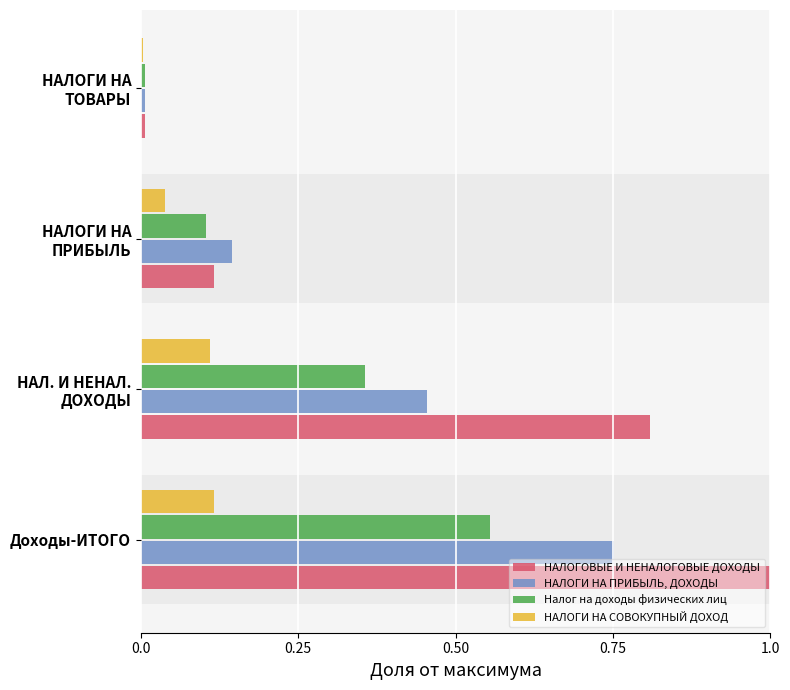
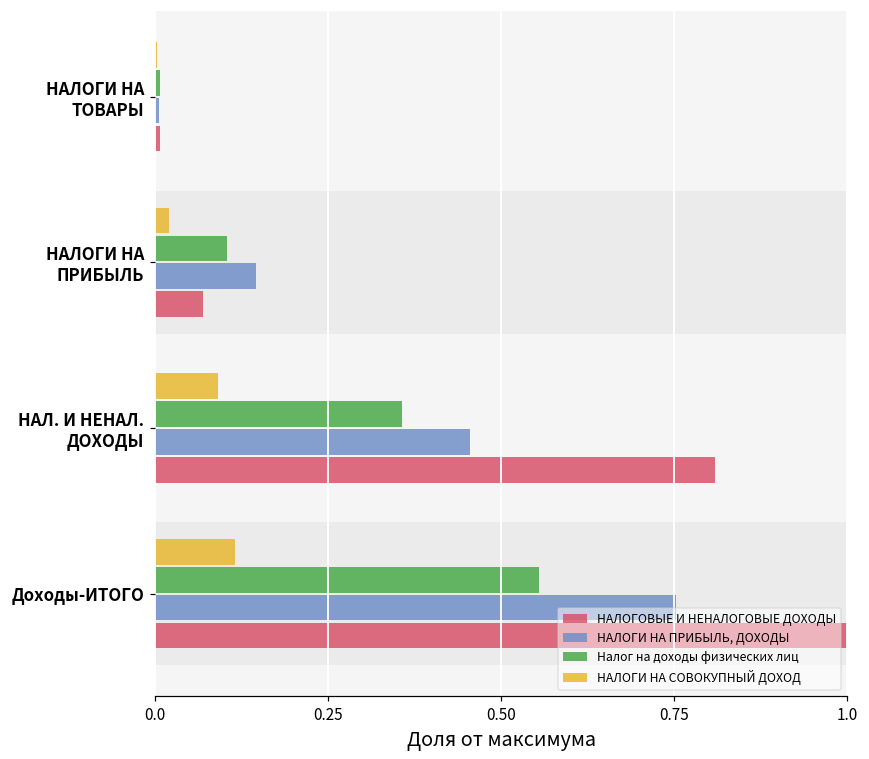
  {
    "НАЛОГОВЫЕ И НЕНАЛОГОВЫЕ ДОХОДЫ": {
      "НАЛОГИ НА ТОВАРЫ": 0.01,
-     "НАЛОГИ НА ПРИБЫЛЬ": 0.12,
+     "НАЛОГИ НА ПРИБЫЛЬ": 0.07,
      "НАЛ. И НЕНАЛ. ДОХОДЫ": 0.81,
      "Доходы-ИТОГО": 1.00
    },
    "НАЛОГИ НА ПРИБЫЛЬ, ДОХОДЫ": {
      "НАЛОГИ НА ТОВАРЫ": 0.01,
      "НАЛОГИ НА ПРИБЫЛЬ": 0.15,
      "НАЛ. И НЕНАЛ. ДОХОДЫ": 0.45,
      "Доходы-ИТОГО": 0.75
    },
    "Налог на доходы физических лиц": {
      "НАЛОГИ НА ТОВАРЫ": 0.01,
      "НАЛОГИ НА ПРИБЫЛЬ": 0.10,
      "НАЛ. И НЕНАЛ. ДОХОДЫ": 0.36,
      "Доходы-ИТОГО": 0.56
    },
    "НАЛОГИ НА СОВОКУПНЫЙ ДОХОД": {
-     "НАЛОГИ НА ПРИБЫЛЬ": 0.04,
-     "НАЛ. И НЕНАЛ. ДОХОДЫ": 0.11,
+     "НАЛОГИ НА ПРИБЫЛЬ": 0.02,
+     "НАЛ. И НЕНАЛ. ДОХОДЫ": 0.09,
      "Доходы-ИТОГО": 0.12
    }
  }
